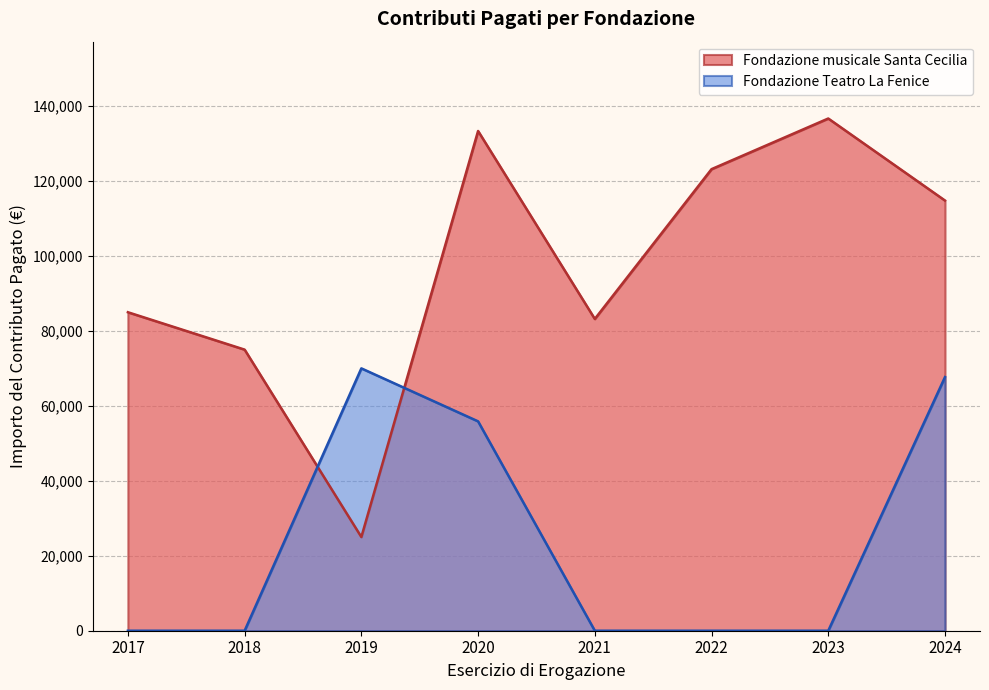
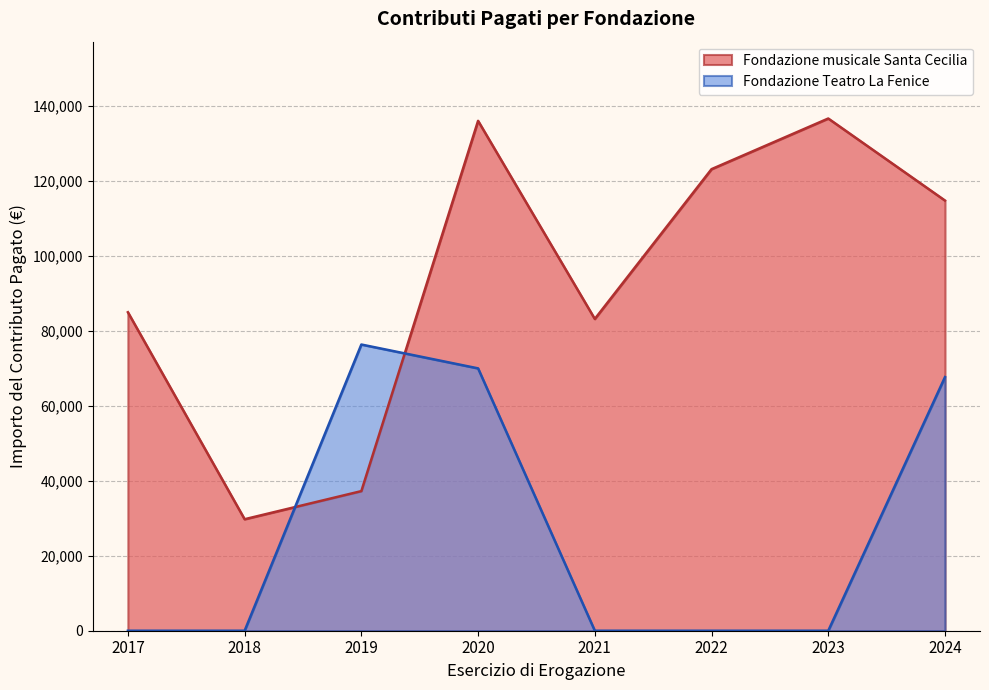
  {
    "Fondazione musicale Santa Cecilia": {
      "2017": "85,000",
-     "2018": "75,000",
-     "2019": "25,000",
-     "2020": "133,000",
+     "2018": "30,000",
+     "2019": "37,000",
+     "2020": "136,000",
      "2021": "83,000",
      "2022": "123,000",
      "2023": "137,000",
      "2024": "115,000"
    },
    "Fondazione Teatro La Fenice": {
      "2017": "0",
      "2018": "0",
-     "2019": "70,000",
-     "2020": "56,000",
+     "2019": "76,000",
+     "2020": "70,000",
      "2021": "0",
      "2022": "0",
      "2023": "0",
      "2024": "68,000"
    }
  }
